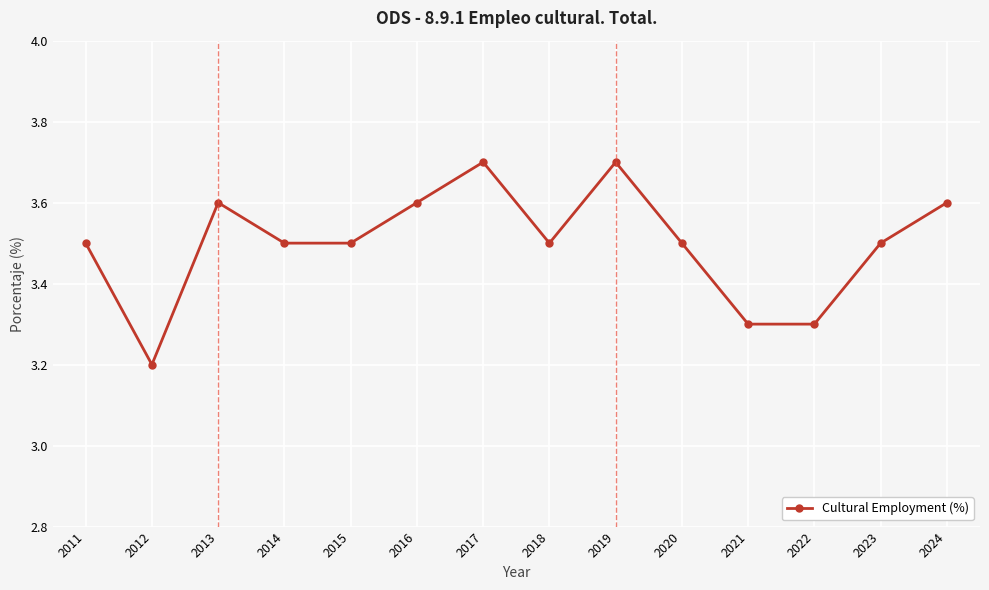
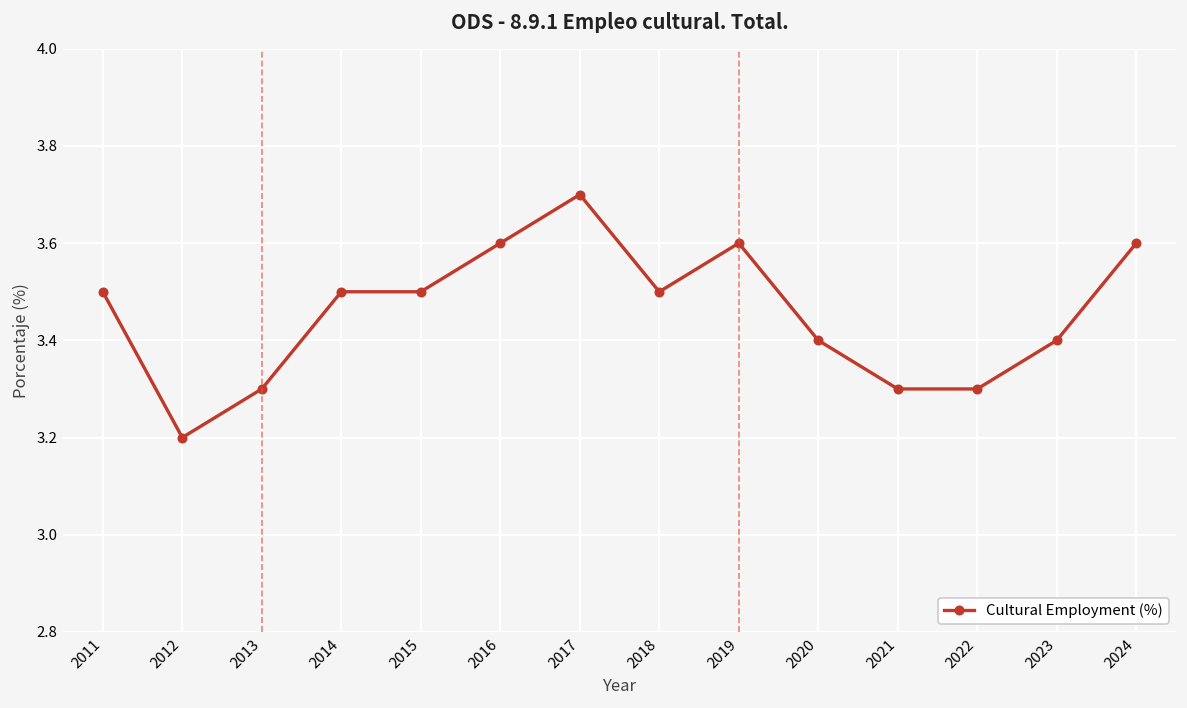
  {
    "2011": 3.5,
    "2012": 3.2,
-   "2013": 3.6,
+   "2013": 3.3,
    "2014": 3.5,
    "2015": 3.5,
    "2016": 3.6,
    "2017": 3.7,
    "2018": 3.5,
-   "2019": 3.7,
-   "2020": 3.5,
+   "2019": 3.6,
+   "2020": 3.4,
    "2021": 3.3,
    "2022": 3.3,
-   "2023": 3.5,
+   "2023": 3.4,
    "2024": 3.6
  }
